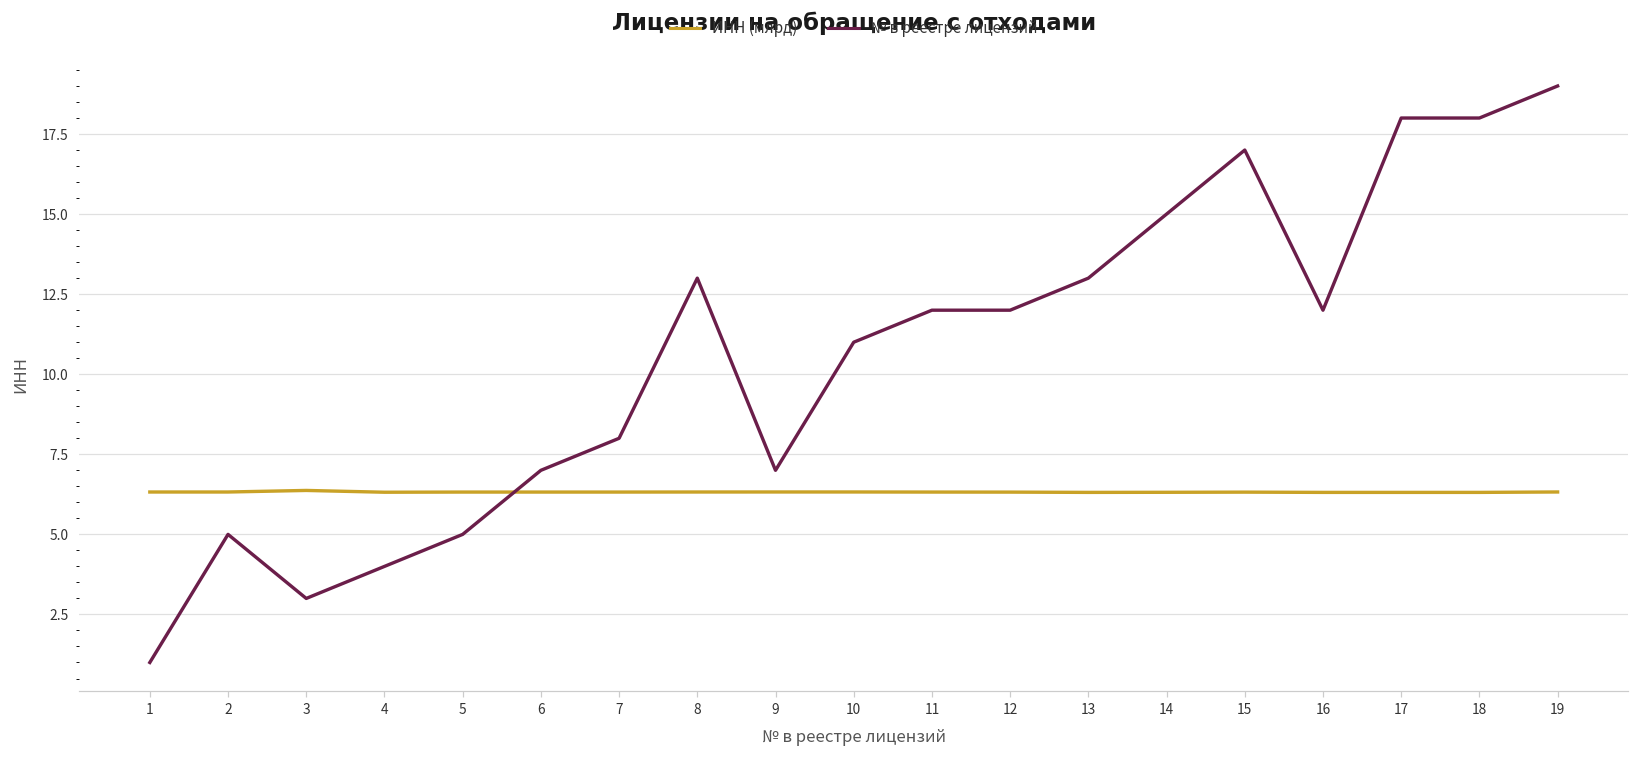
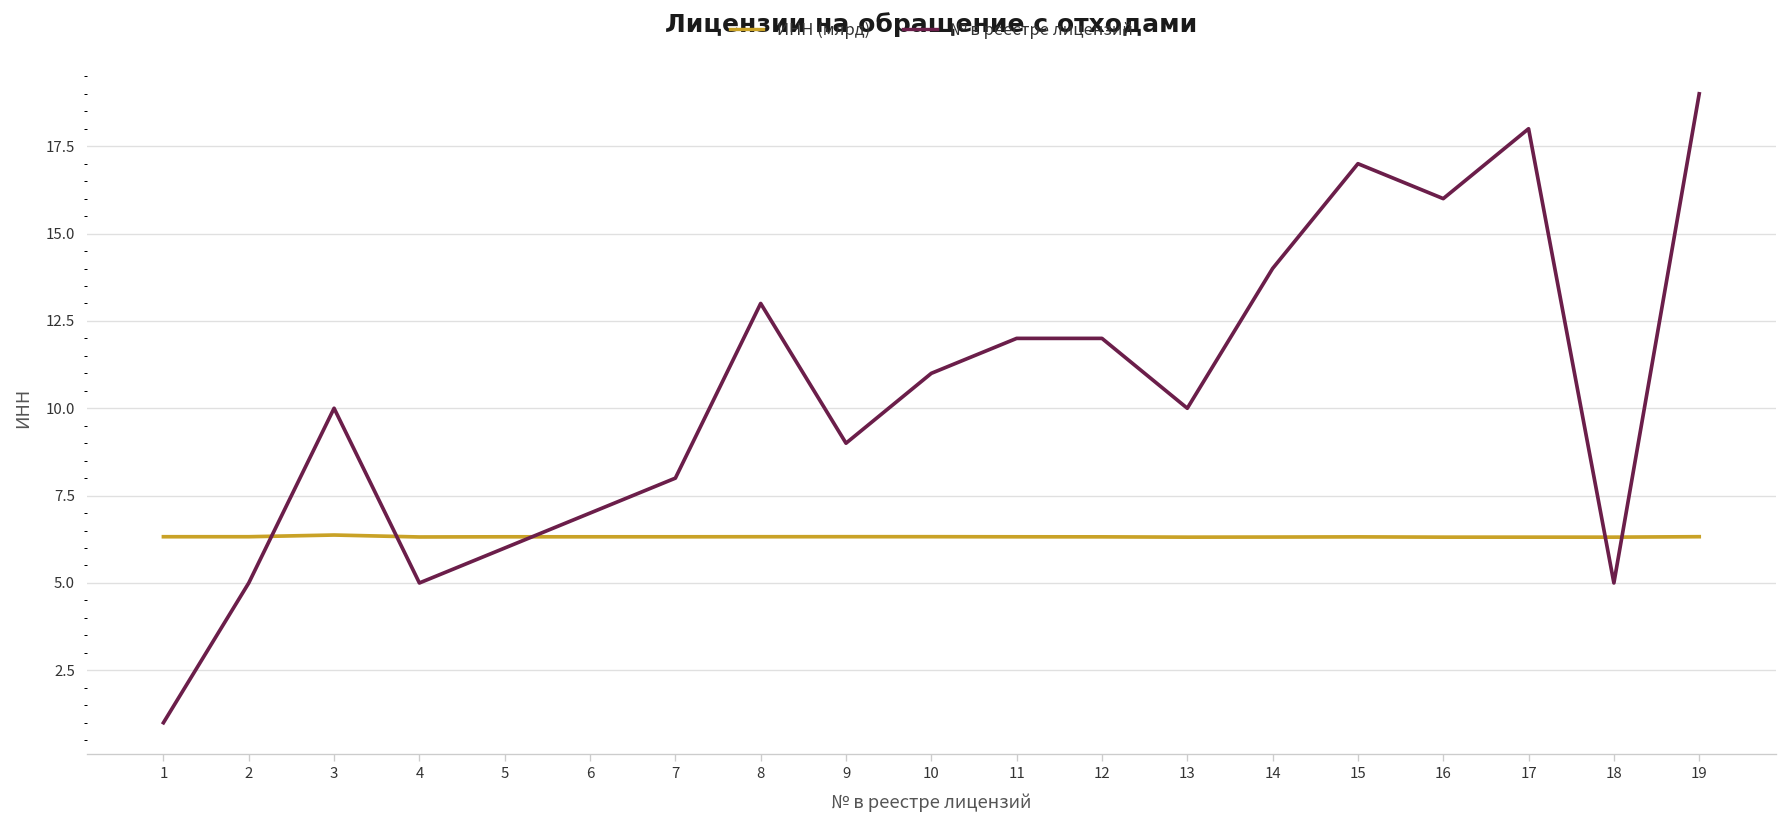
  {
    "ИНН (млрд)": {
      "1": 6.3,
      "2": 6.3,
      "3": 6.4,
      "4": 6.3,
      "5": 6.3,
      "6": 6.3,
      "7": 6.3,
      "8": 6.3,
      "9": 6.3,
      "10": 6.3,
      "11": 6.3,
      "12": 6.3,
      "13": 6.3,
      "14": 6.3,
      "15": 6.3,
      "16": 6.3,
      "17": 6.3,
      "18": 6.3,
      "19": 6.3
    },
    "№ в реестре лицензий": {
      "1": 1,
      "2": 5,
-     "3": 3,
-     "4": 4,
-     "5": 5,
+     "3": 10,
+     "4": 5,
+     "5": 6,
      "6": 7,
      "7": 8,
      "8": 13,
-     "9": 7,
+     "9": 9,
      "10": 11,
      "11": 12,
      "12": 12,
-     "13": 13,
-     "14": 15,
+     "13": 10,
+     "14": 14,
      "15": 17,
-     "16": 12,
+     "16": 16,
      "17": 18,
-     "18": 18,
+     "18": 5,
      "19": 19
    }
  }
